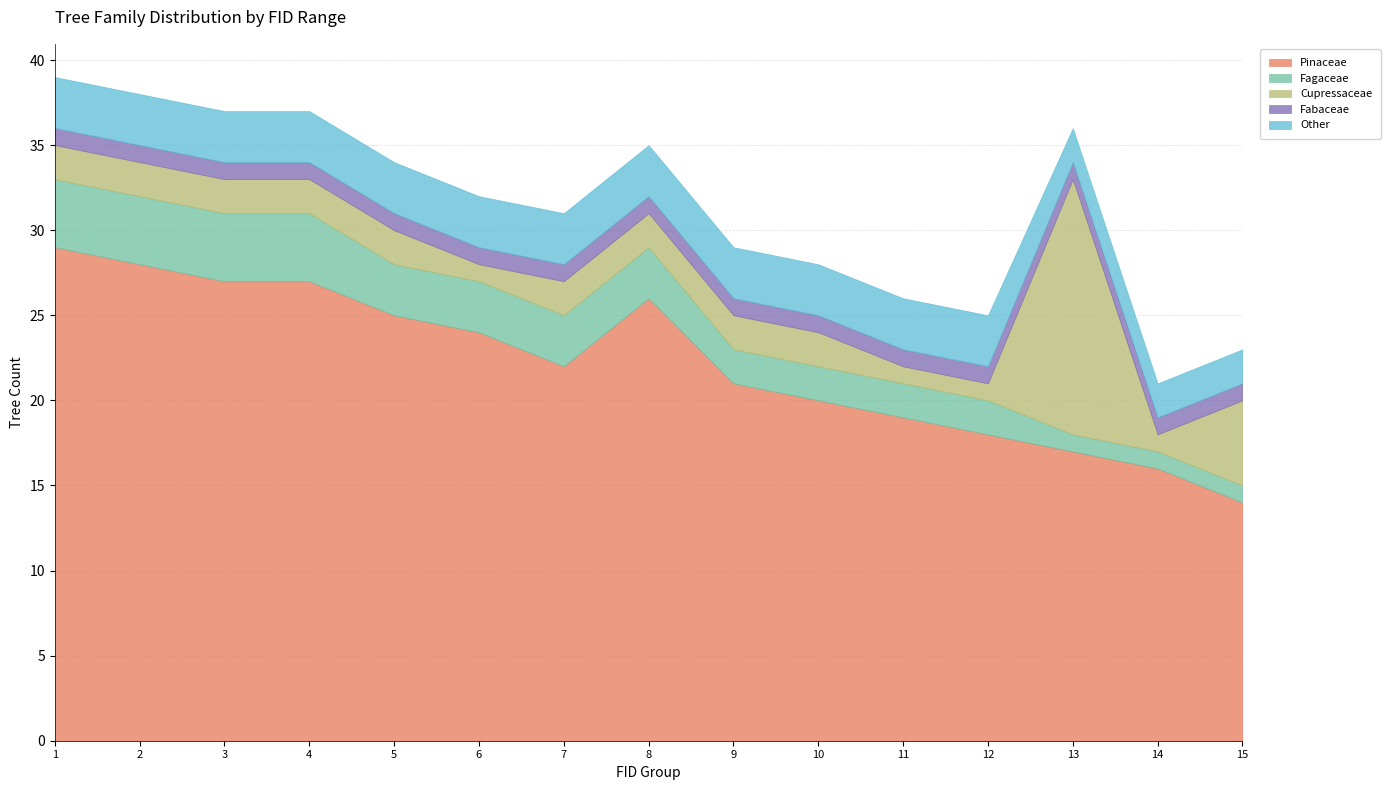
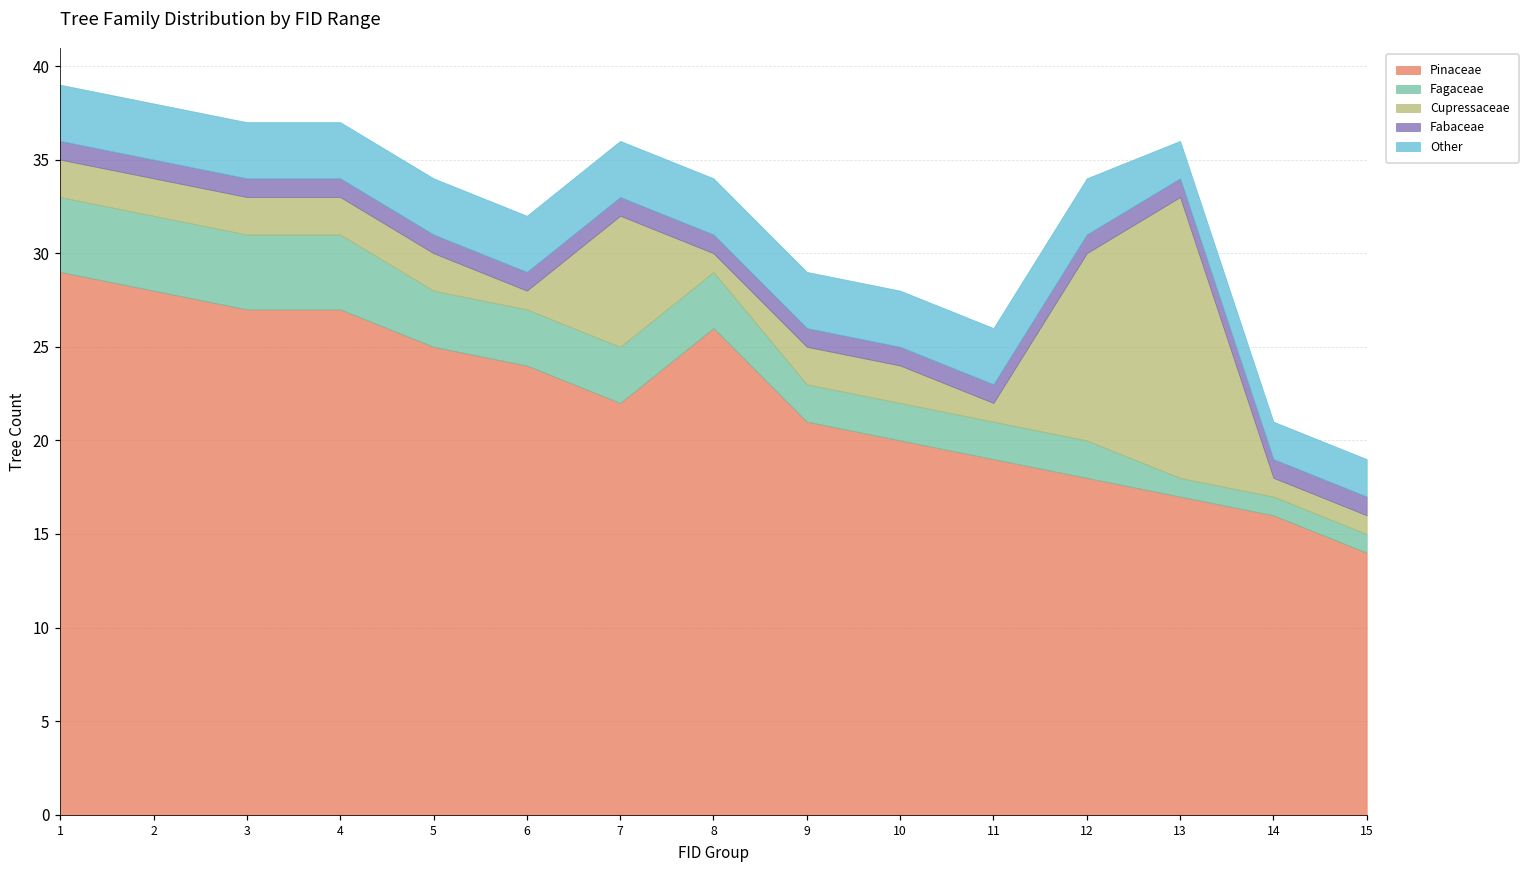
  {
    "Pinaceae": {
      "1": 29,
      "2": 28,
      "3": 27,
      "4": 27,
      "5": 25,
      "6": 24,
      "7": 22,
      "8": 26,
      "9": 21,
      "10": 20,
      "11": 19,
      "12": 18,
      "13": 17,
      "14": 16,
      "15": 14
    },
    "Cupressaceae": {
      "1": 2,
      "2": 2,
      "3": 2,
      "4": 2,
      "5": 2,
      "6": 1,
-     "7": 2,
-     "8": 2,
+     "7": 7,
+     "8": 1,
      "9": 2,
      "10": 2,
      "11": 1,
-     "12": 1,
+     "12": 10,
      "13": 15,
      "14": 1,
-     "15": 5
+     "15": 1
    },
    "Fabaceae": {
      "1": 1,
      "2": 1,
      "3": 1,
      "4": 1,
      "5": 1,
      "6": 1,
      "7": 1,
      "8": 1,
      "9": 1,
      "10": 1,
      "11": 1,
      "12": 1,
      "13": 1,
      "14": 1,
      "15": 1
    }
  }
